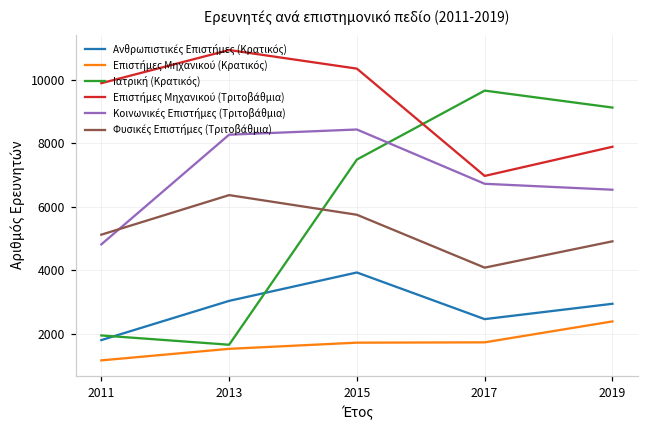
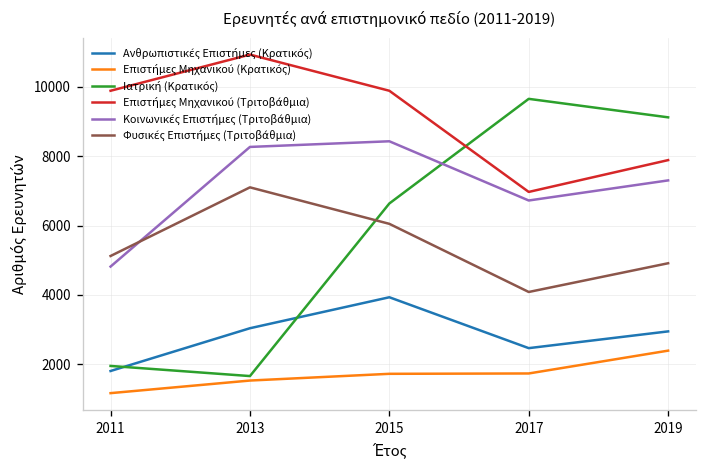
  {
    "Ανθρωπιστικές Επιστήμες (Κρατικός)": {
      "2011": 1800,
      "2013": 3000,
      "2015": 3900,
      "2017": 2500,
      "2019": 3000
    },
    "Επιστήμες Μηχανικού (Κρατικός)": {
      "2011": 1200,
      "2013": 1500,
      "2015": 1700,
      "2017": 1700,
      "2019": 2400
    },
    "Ιατρική (Κρατικός)": {
      "2011": 2000,
      "2013": 1700,
-     "2015": 7500,
+     "2015": 6600,
      "2017": 9700,
      "2019": 9100
    },
    "Επιστήμες Μηχανικού (Τριτοβάθμια)": {
      "2011": 9900,
      "2013": 10900,
-     "2015": 10300,
+     "2015": 9900,
      "2017": 7000,
      "2019": 7900
    },
    "Κοινωνικές Επιστήμες (Τριτοβάθμια)": {
      "2011": 4800,
      "2013": 8300,
      "2015": 8400,
      "2017": 6700,
-     "2019": 6500
+     "2019": 7300
    },
    "Φυσικές Επιστήμες (Τριτοβάθμια)": {
      "2011": 5100,
-     "2013": 6400,
-     "2015": 5700,
+     "2013": 7100,
+     "2015": 6100,
      "2017": 4100,
      "2019": 4900
    }
  }
